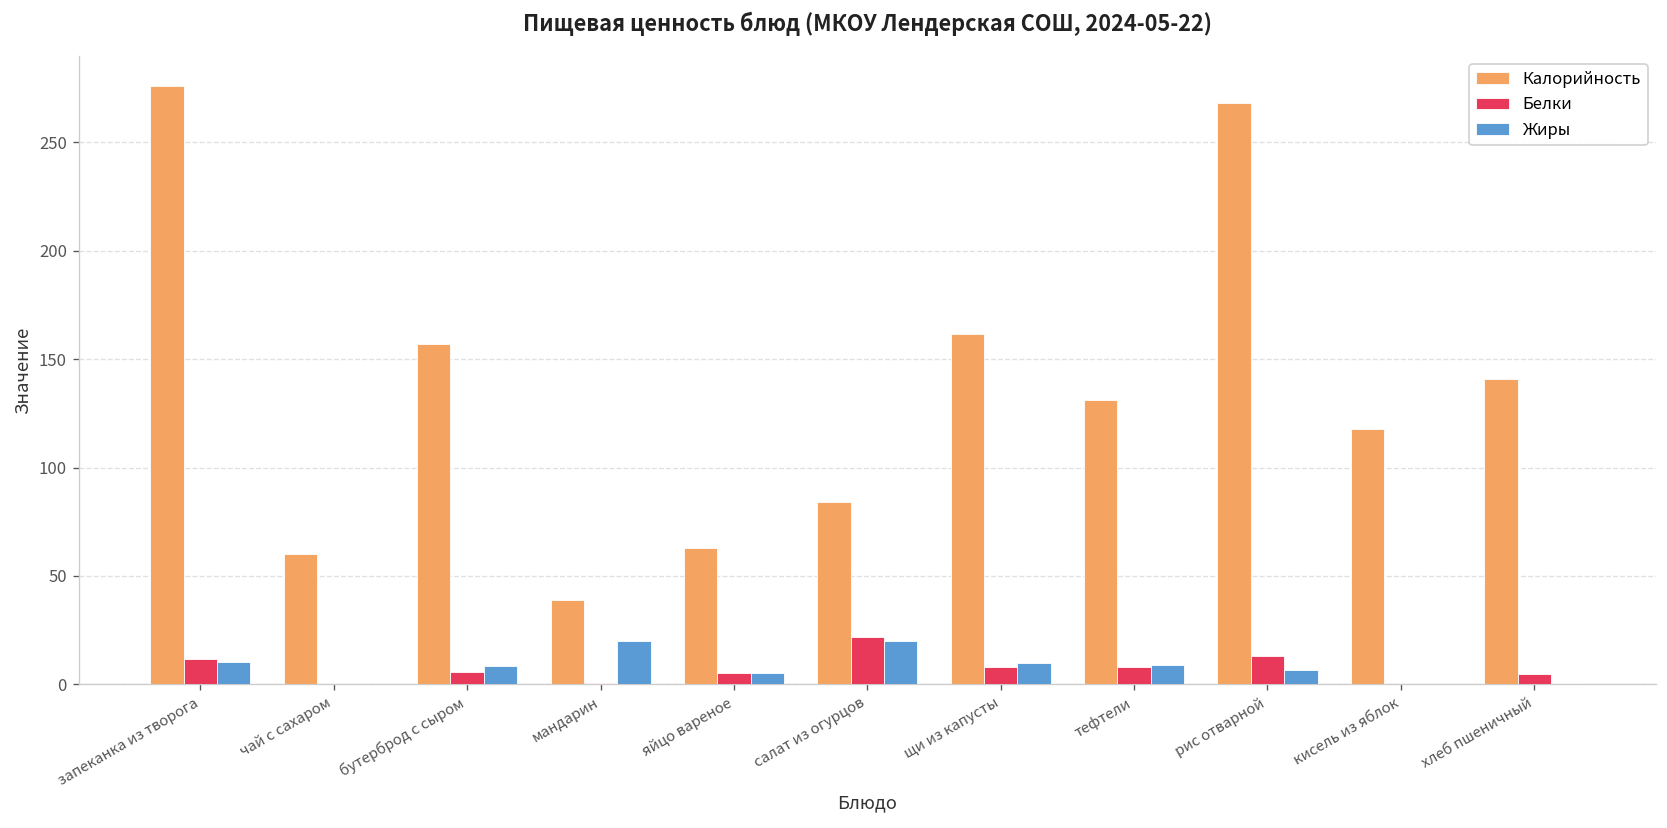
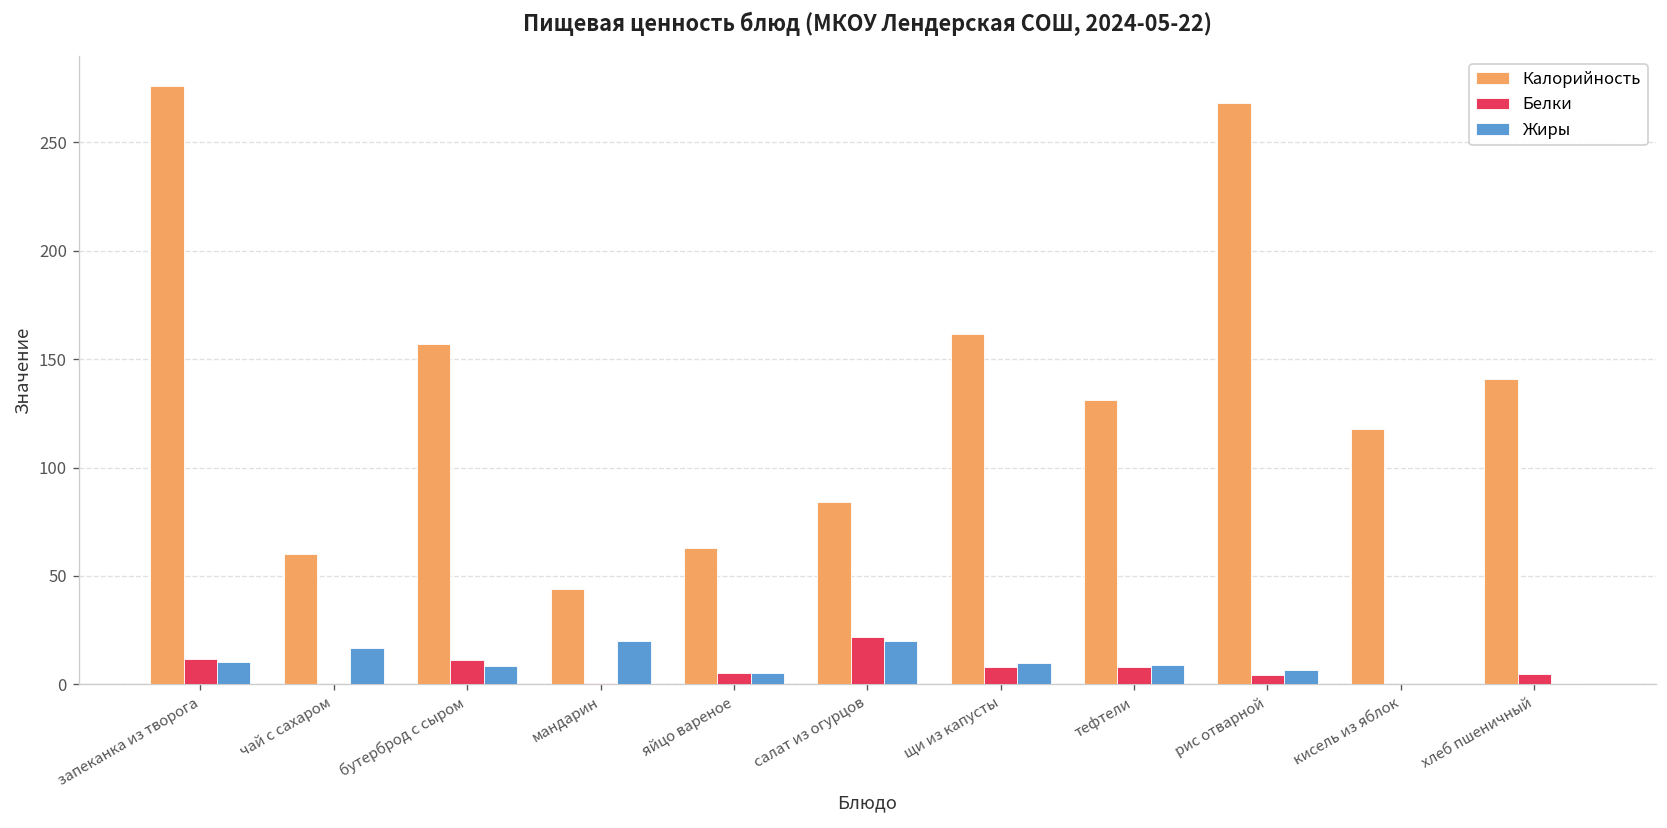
  {
    "Калорийность": {
      "запеканка из творога": 276,
      "чай с сахаром": 60,
      "бутерброд с сыром": 157,
-     "мандарин": 39,
+     "мандарин": 44,
      "яйцо вареное": 63,
      "салат из огурцов": 84,
      "щи из капусты": 162,
      "тефтели": 131,
      "рис отварной": 268,
      "кисель из яблок": 118,
      "хлеб пшеничный": 141
    },
    "Белки": {
      "запеканка из творога": 12,
-     "бутерброд с сыром": 6,
+     "бутерброд с сыром": 11,
      "яйцо вареное": 5,
      "салат из огурцов": 22,
      "щи из капусты": 8,
      "тефтели": 8,
-     "рис отварной": 13,
+     "рис отварной": 4,
      "хлеб пшеничный": 5
    },
    "Жиры": {
      "запеканка из творога": 10,
-     "чай с сахаром": 0,
+     "чай с сахаром": 17,
      "бутерброд с сыром": 8,
      "мандарин": 20,
      "яйцо вареное": 5,
      "салат из огурцов": 20,
      "щи из капусты": 10,
      "тефтели": 9,
      "рис отварной": 7,
      "кисель из яблок": 0
    }
  }
